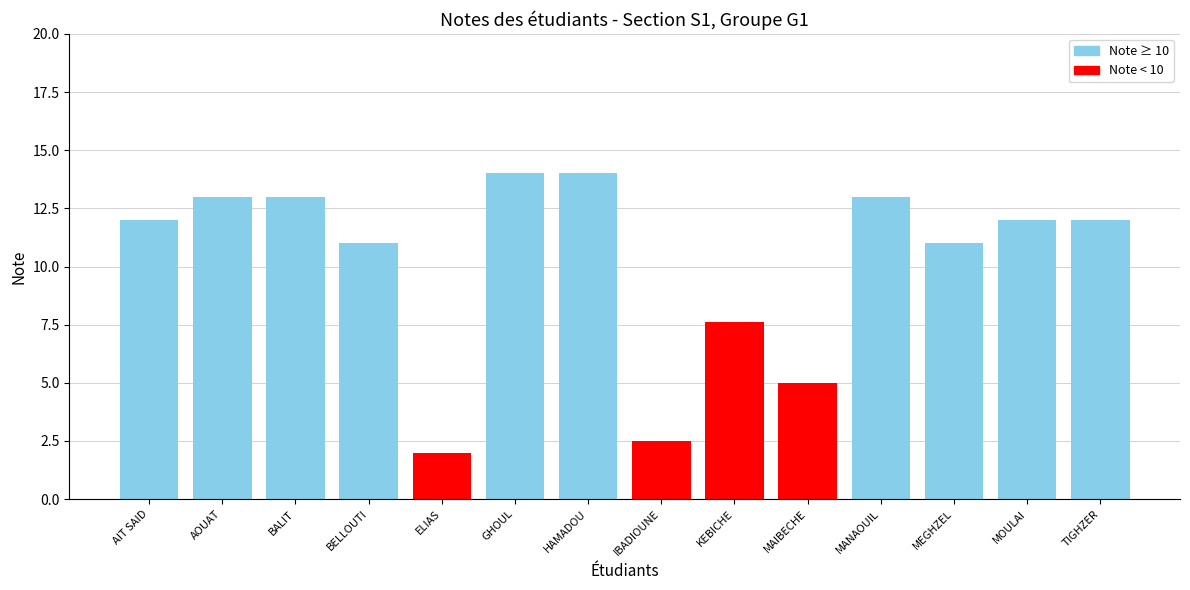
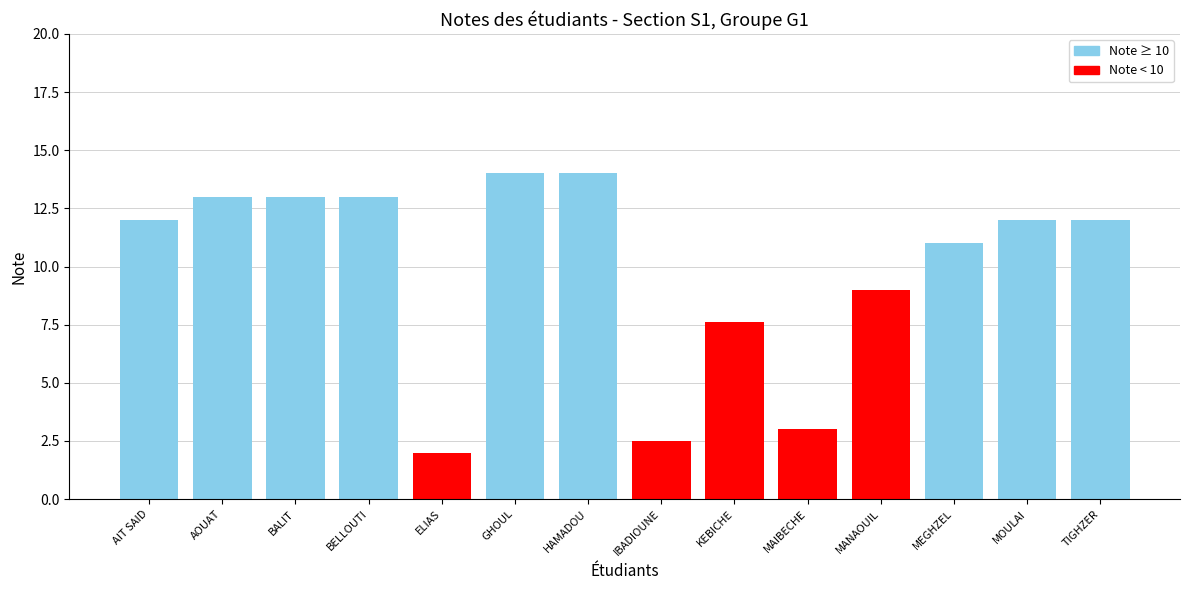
  {
    "AIT SAID": 12,
    "AOUAT": 13,
    "BALIT": 13,
-   "BELLOUTI": 11,
+   "BELLOUTI": 13,
    "ELIAS": 2,
    "GHOUL": 14,
    "HAMADOU": 14,
    "IBADIOUNE": 2.5,
    "KEBICHE": 7.6,
-   "MAIBECHE": 5,
-   "MANAOUIL": 13,
+   "MAIBECHE": 3,
+   "MANAOUIL": 9,
    "MEGHZEL": 11,
    "MOULAI": 12,
    "TIGHZER": 12
  }
